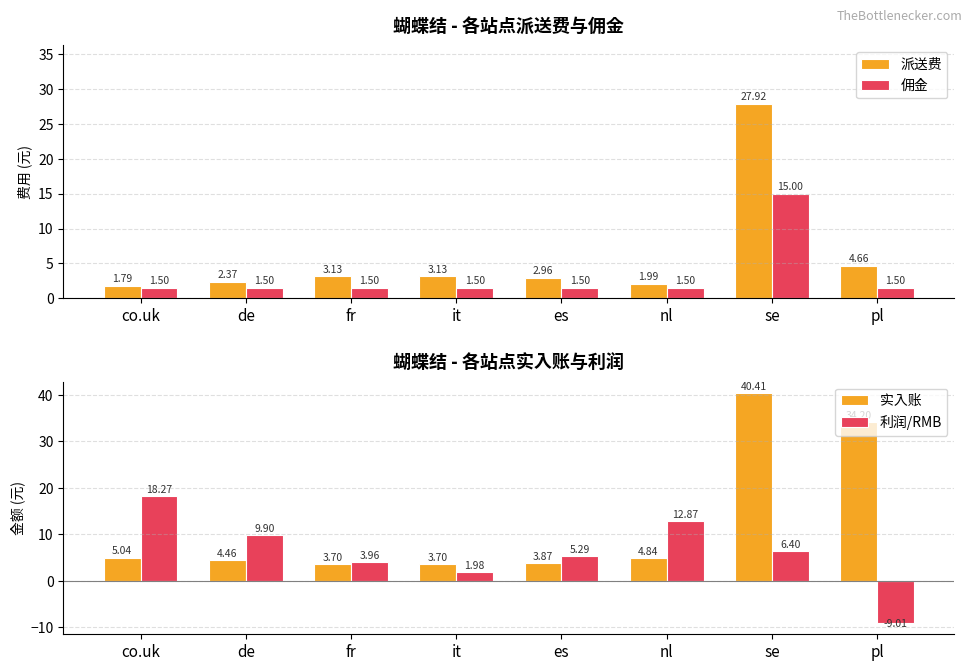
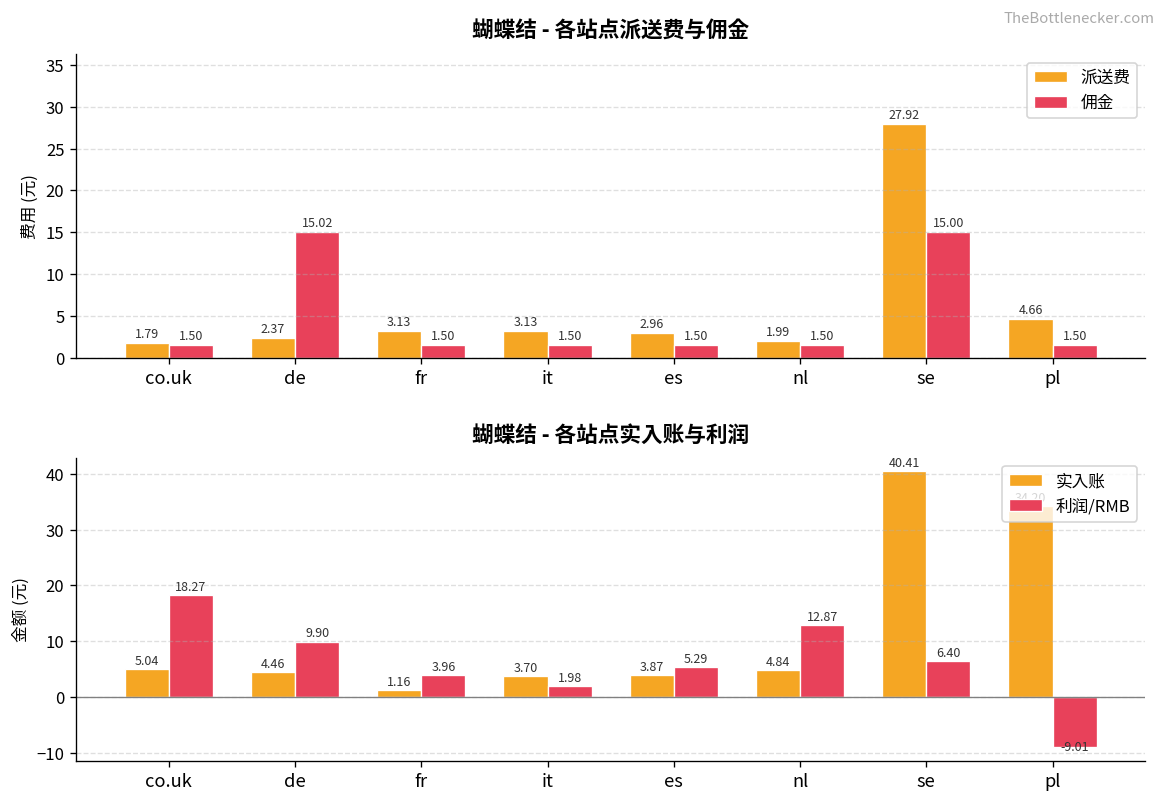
  {
    "蝴蝶结 - 各站点派送费与佣金": {
      "派送费": {
        "co.uk": 1.79,
        "de": 2.37,
        "fr": 3.13,
        "it": 3.13,
        "es": 2.96,
        "nl": 1.99,
        "se": 27.92,
        "pl": 4.66
      },
      "佣金": {
        "co.uk": 1.50,
-       "de": 1.50,
+       "de": 15.02,
        "fr": 1.50,
        "it": 1.50,
        "es": 1.50,
        "nl": 1.50,
        "se": 15.00,
        "pl": 1.50
      }
    },
    "蝴蝶结 - 各站点实入账与利润": {
      "实入账": {
        "co.uk": 5.04,
        "de": 4.46,
-       "fr": 3.70,
+       "fr": 1.16,
        "it": 3.70,
        "es": 3.87,
        "nl": 4.84,
        "se": 40.41
      },
      "利润/RMB": {
        "co.uk": 18.27,
        "de": 9.90,
        "fr": 3.96,
        "it": 1.98,
        "es": 5.29,
        "nl": 12.87,
        "se": 6.40,
        "pl": -9.01
      }
    }
  }
